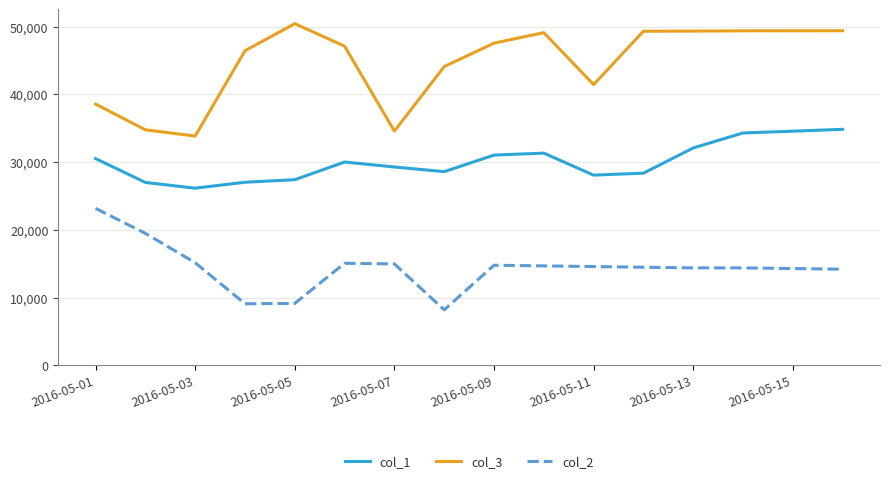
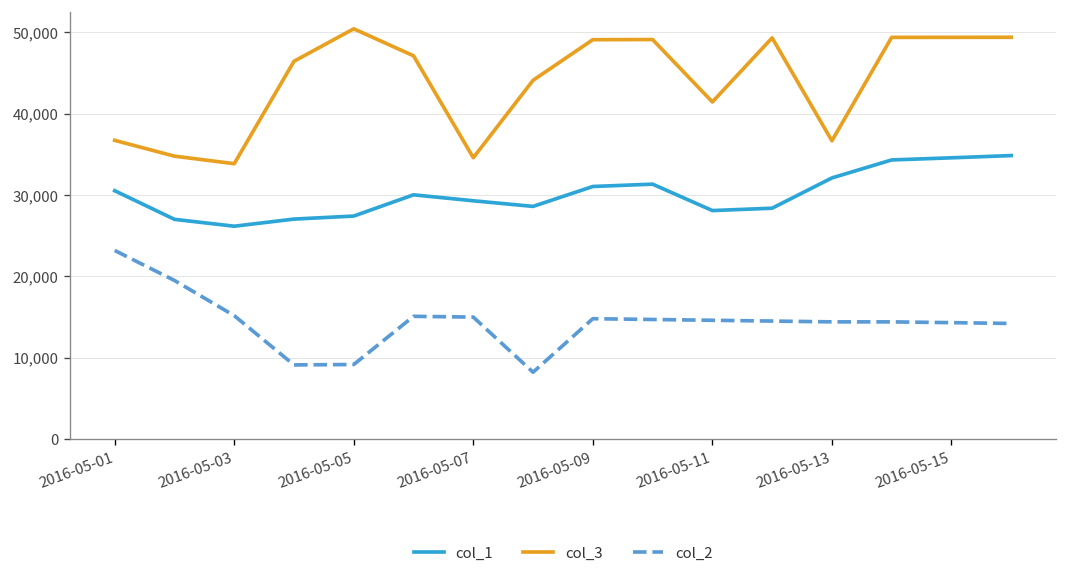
  {
    "col_3": {
-     "2016-05-01": "39,000",
+     "2016-05-01": "37,000",
      "2016-05-03": "34,000",
      "2016-05-05": "50,000",
      "2016-05-07": "35,000",
-     "2016-05-09": "48,000",
+     "2016-05-09": "49,000",
      "2016-05-11": "41,000",
-     "2016-05-13": "49,000",
+     "2016-05-13": "37,000",
      "2016-05-15": "49,000"
    }
  }
